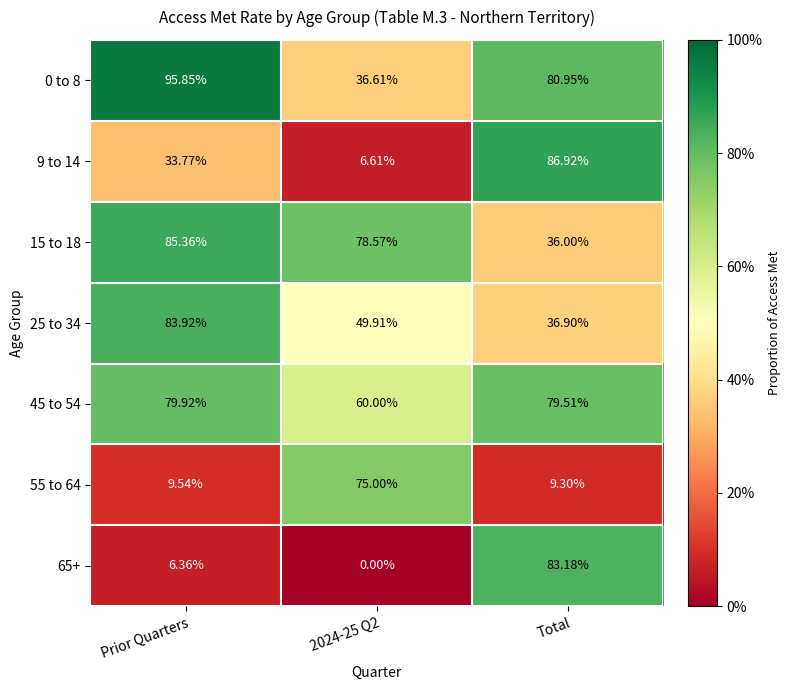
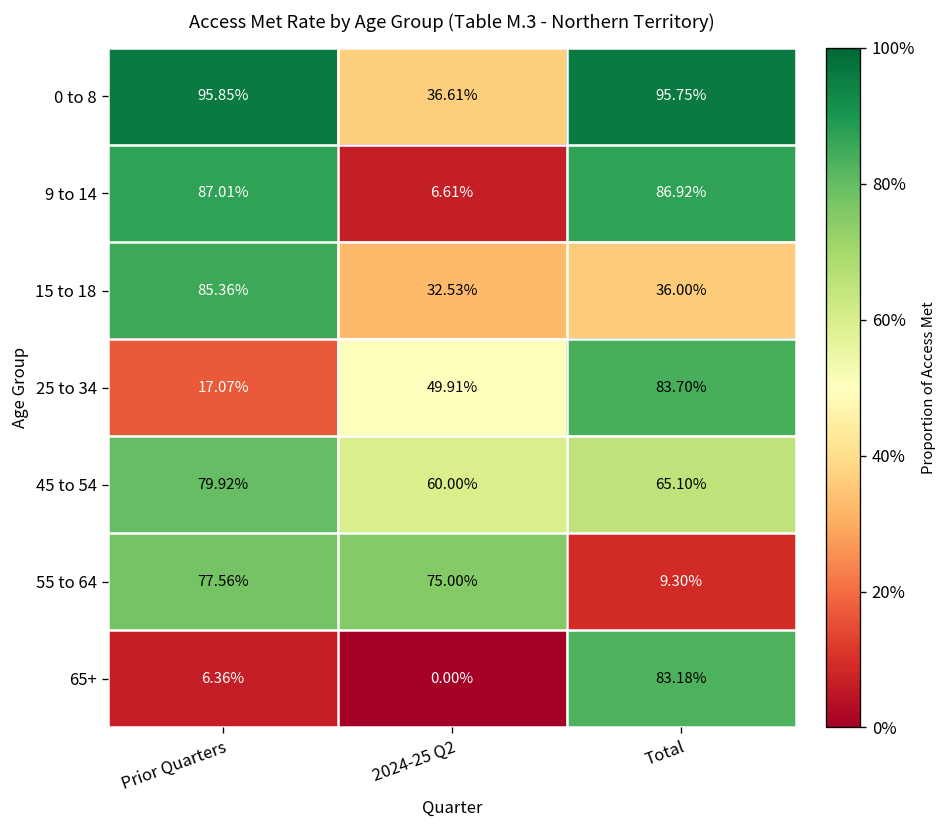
  {
    "0 to 8": {
      "Prior Quarters": "95.85%",
      "2024-25 Q2": "36.61%",
-     "Total": "80.95%"
+     "Total": "95.75%"
    },
    "9 to 14": {
-     "Prior Quarters": "33.77%",
+     "Prior Quarters": "87.01%",
      "2024-25 Q2": "6.61%",
      "Total": "86.92%"
    },
    "15 to 18": {
      "Prior Quarters": "85.36%",
-     "2024-25 Q2": "78.57%",
+     "2024-25 Q2": "32.53%",
      "Total": "36.00%"
    },
    "25 to 34": {
-     "Prior Quarters": "83.92%",
+     "Prior Quarters": "17.07%",
      "2024-25 Q2": "49.91%",
-     "Total": "36.90%"
+     "Total": "83.70%"
    },
    "45 to 54": {
      "Prior Quarters": "79.92%",
      "2024-25 Q2": "60.00%",
-     "Total": "79.51%"
+     "Total": "65.10%"
    },
    "55 to 64": {
-     "Prior Quarters": "9.54%",
+     "Prior Quarters": "77.56%",
      "2024-25 Q2": "75.00%",
      "Total": "9.30%"
    },
    "65+": {
      "Prior Quarters": "6.36%",
      "2024-25 Q2": "0.00%",
      "Total": "83.18%"
    }
  }
